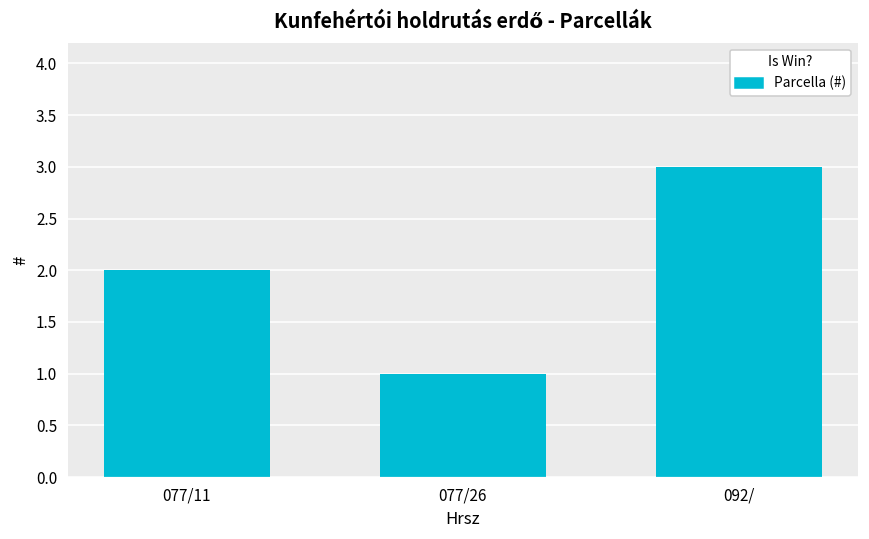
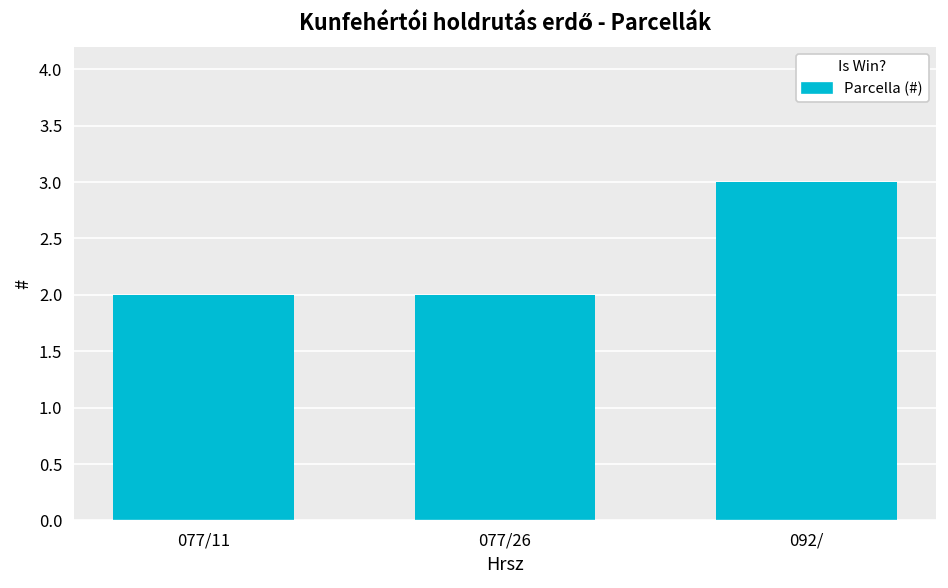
  {
    "077/11": 2,
-   "077/26": 1,
+   "077/26": 2,
    "092/": 3
  }
